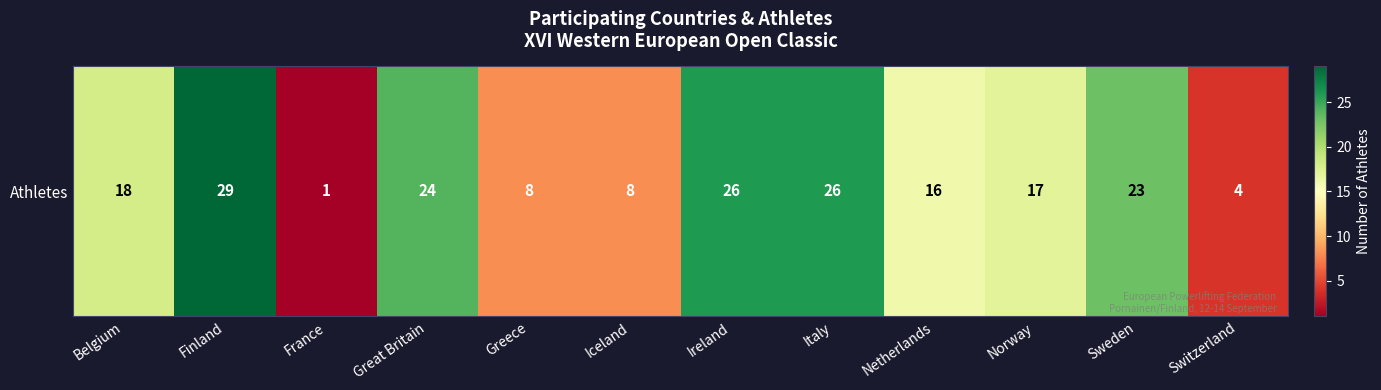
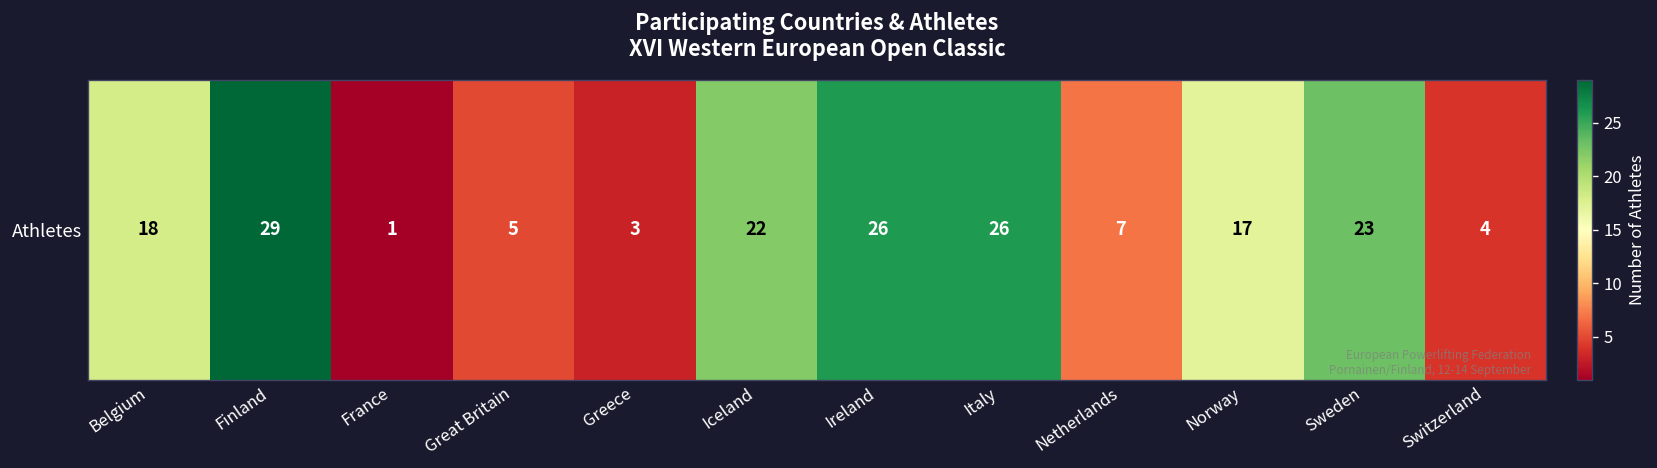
  {
    "Athletes": {
      "Belgium": 18,
      "Finland": 29,
      "France": 1,
-     "Great Britain": 24,
-     "Greece": 8,
-     "Iceland": 8,
+     "Great Britain": 5,
+     "Greece": 3,
+     "Iceland": 22,
      "Ireland": 26,
      "Italy": 26,
-     "Netherlands": 16,
+     "Netherlands": 7,
      "Norway": 17,
      "Sweden": 23
    }
  }
